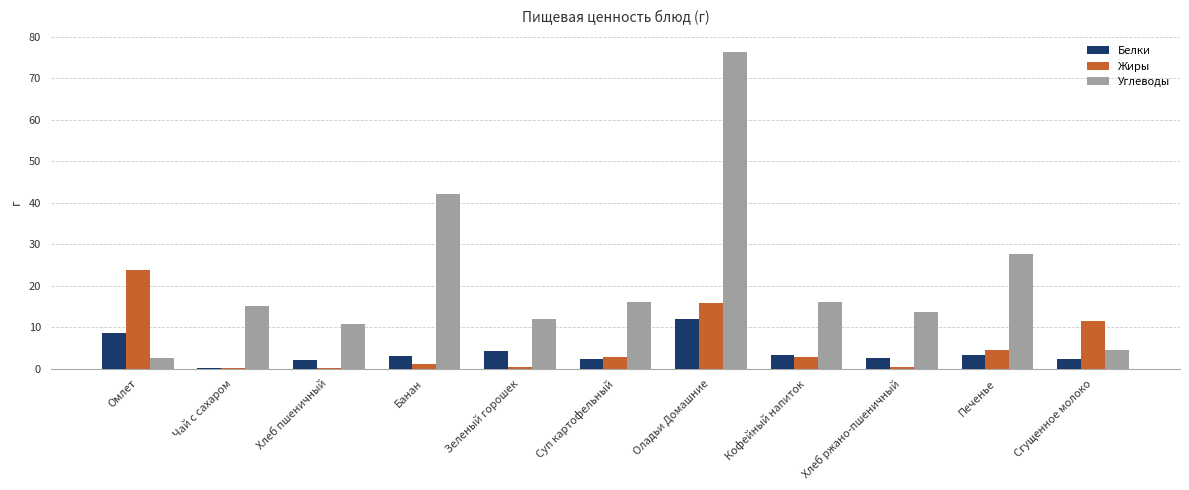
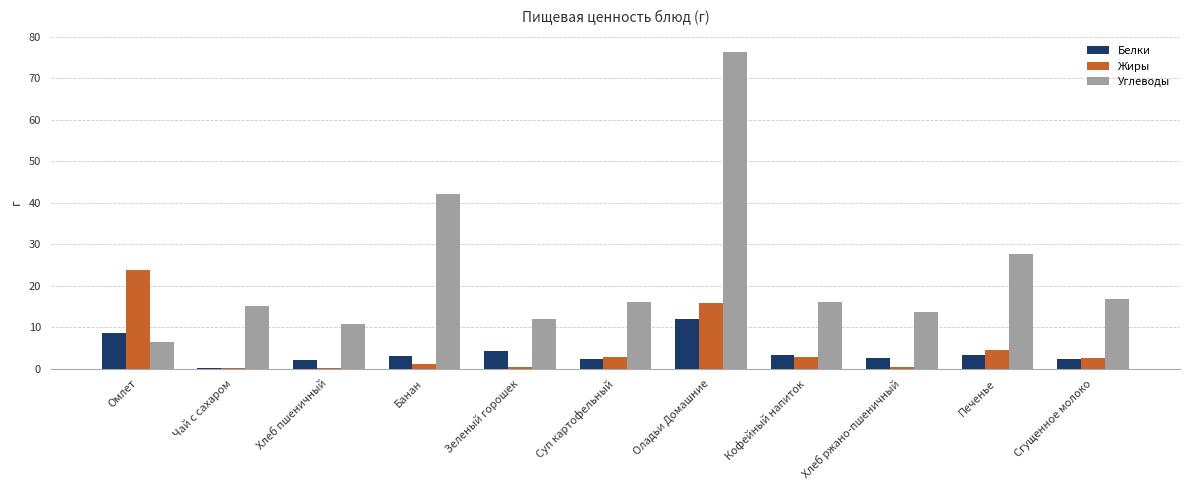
  {
    "Белки": {
      "Омлет": 9,
      "Хлеб пшеничный": 2,
      "Банан": 3,
      "Зеленый горошек": 4,
      "Суп картофельный": 2,
      "Оладьи Домашние": 12,
      "Кофейный напиток": 3,
      "Хлеб ржано-пшеничный": 3,
      "Печенье": 3,
      "Сгущенное молоко": 2
    },
    "Жиры": {
      "Омлет": 24,
      "Банан": 1,
      "Суп картофельный": 3,
      "Оладьи Домашние": 16,
      "Кофейный напиток": 3,
      "Печенье": 5,
-     "Сгущенное молоко": 12
+     "Сгущенное молоко": 3
    },
    "Углеводы": {
-     "Омлет": 3,
+     "Омлет": 6,
      "Чай с сахаром": 15,
      "Хлеб пшеничный": 11,
      "Банан": 42,
      "Зеленый горошек": 12,
      "Суп картофельный": 16,
      "Оладьи Домашние": 76,
      "Кофейный напиток": 16,
      "Хлеб ржано-пшеничный": 14,
      "Печенье": 28,
-     "Сгущенное молоко": 5
+     "Сгущенное молоко": 17
    }
  }
